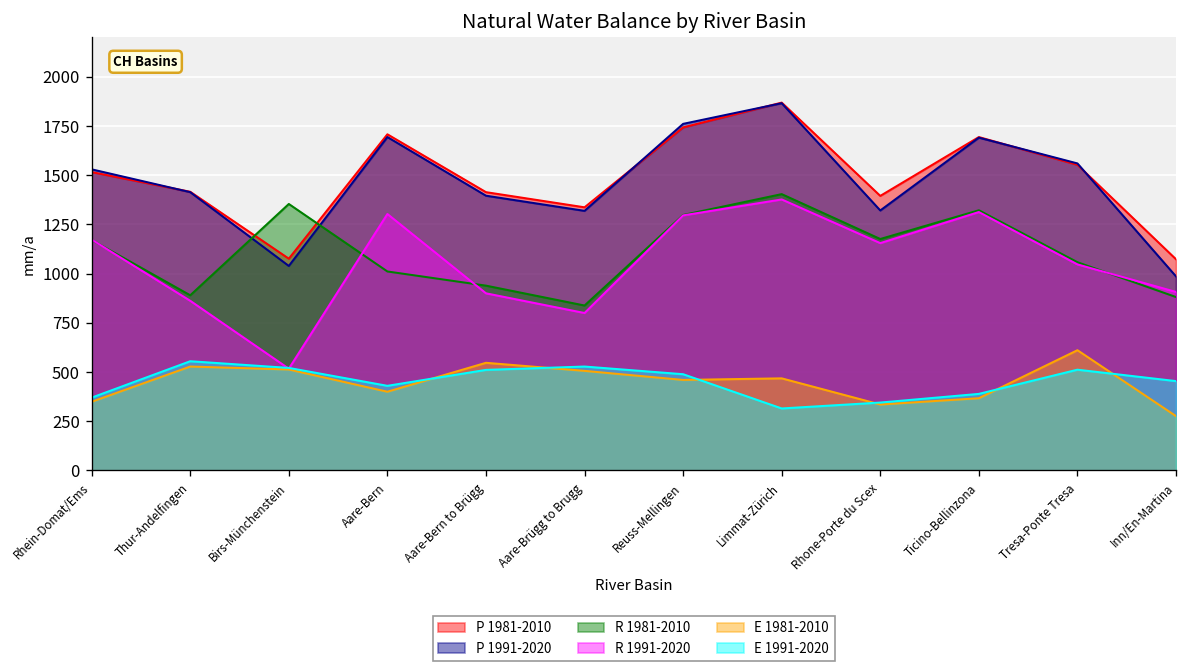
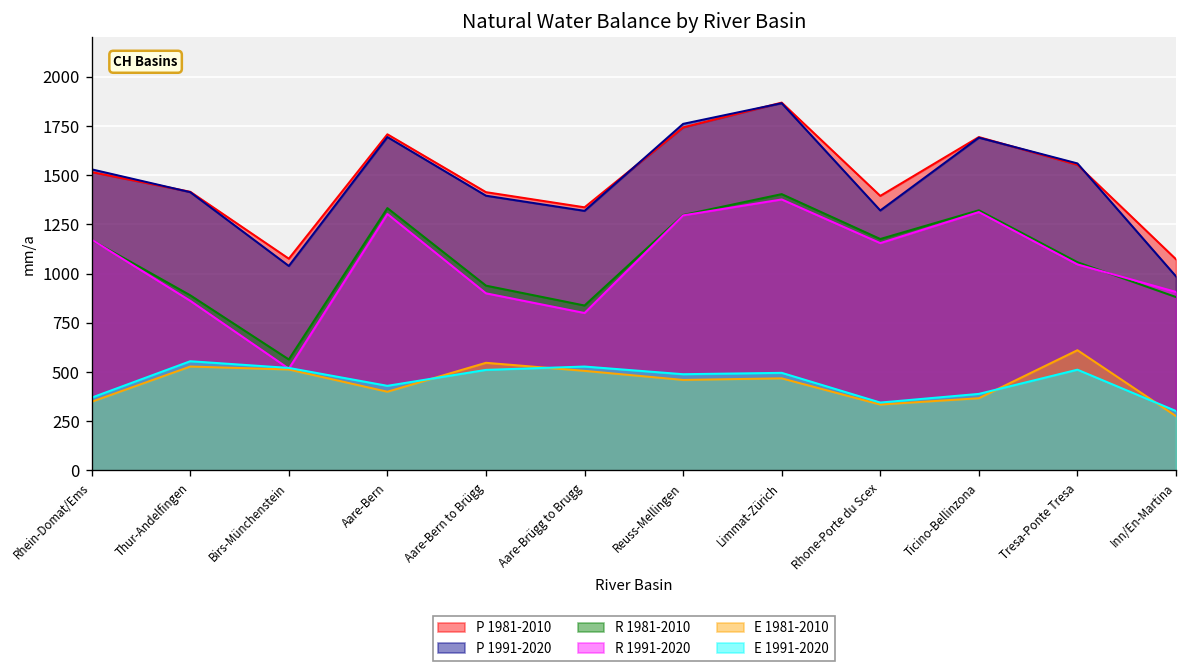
  {
    "P 1981-2010": {
      "Birs-Münchenstein": 1080,
      "Aare-Bern to Brügg": 1410,
      "Aare-Brügg to Brugg": 1340,
      "Reuss-Mellingen": 1740,
      "Rhone-Porte du Scex": 1400,
      "Inn/En-Martina": 1070
    },
    "P 1991-2020": {
      "Birs-Münchenstein": 1040,
      "Aare-Bern to Brügg": 1400,
      "Aare-Brügg to Brugg": 1320,
      "Reuss-Mellingen": 1760,
      "Rhone-Porte du Scex": 1320,
      "Inn/En-Martina": 990
    },
    "R 1981-2010": {
      "Thur-Andelfingen": 890,
-     "Birs-Münchenstein": 1350,
-     "Aare-Bern": 1010,
+     "Birs-Münchenstein": 560,
+     "Aare-Bern": 1330,
      "Aare-Bern to Brügg": 940,
      "Aare-Brügg to Brugg": 840,
      "Limmat-Zürich": 1400,
      "Rhone-Porte du Scex": 1180,
      "Inn/En-Martina": 880
    },
    "R 1991-2020": {
      "Thur-Andelfingen": 860,
      "Aare-Bern": 1300,
      "Aare-Bern to Brügg": 900,
      "Aare-Brügg to Brugg": 800,
      "Limmat-Zürich": 1380,
      "Rhone-Porte du Scex": 1160,
      "Inn/En-Martina": 910
    },
    "E 1981-2010": {
      "Rhein-Domat/Ems": 350,
      "Thur-Andelfingen": 530,
      "Aare-Bern": 400,
      "Aare-Bern to Brügg": 550,
      "Aare-Brügg to Brugg": 510,
      "Reuss-Mellingen": 460,
      "Limmat-Zürich": 470,
      "Ticino-Bellinzona": 370,
      "Tresa-Ponte Tresa": 610,
      "Inn/En-Martina": 280
    },
    "E 1991-2020": {
      "Rhein-Domat/Ems": 370,
      "Thur-Andelfingen": 560,
      "Aare-Bern": 430,
      "Aare-Bern to Brügg": 510,
      "Aare-Brügg to Brugg": 530,
      "Reuss-Mellingen": 490,
-     "Limmat-Zürich": 320,
+     "Limmat-Zürich": 500,
      "Ticino-Bellinzona": 390,
      "Tresa-Ponte Tresa": 510,
-     "Inn/En-Martina": 450
+     "Inn/En-Martina": 300
    }
  }
